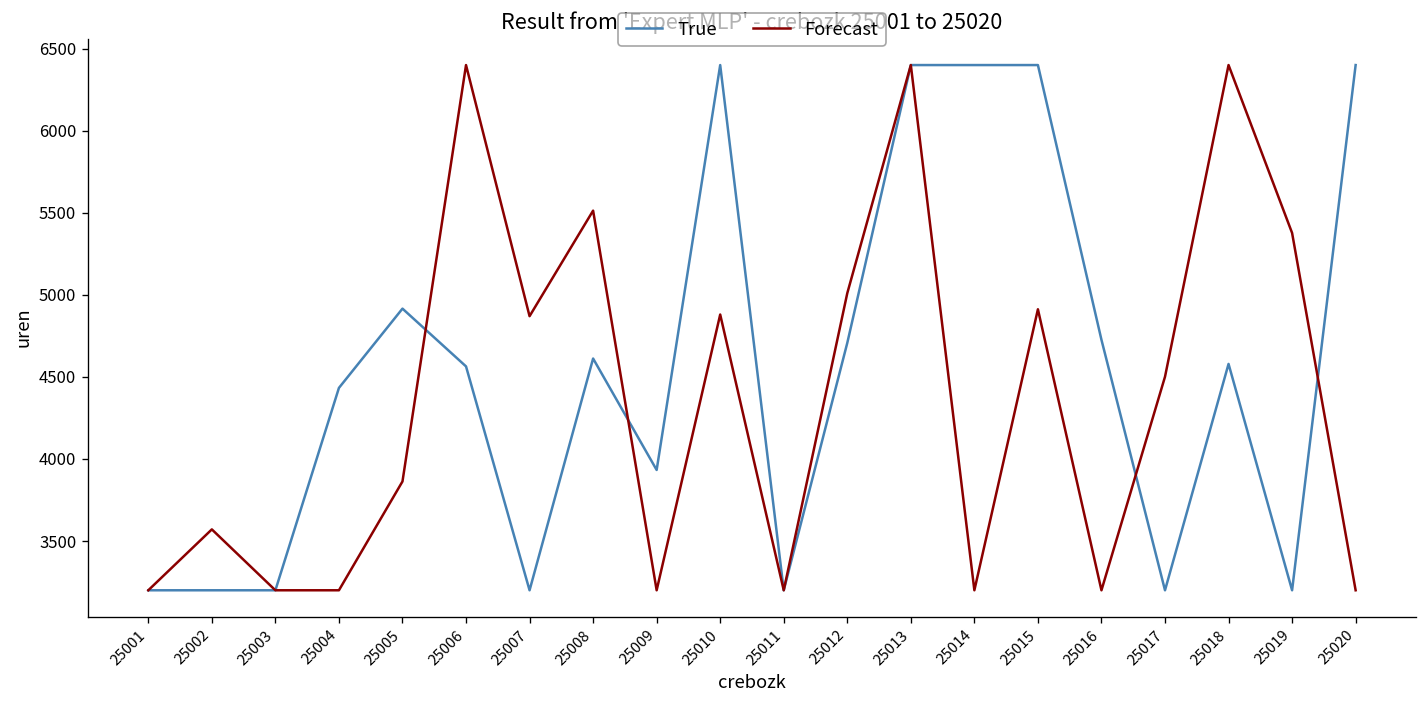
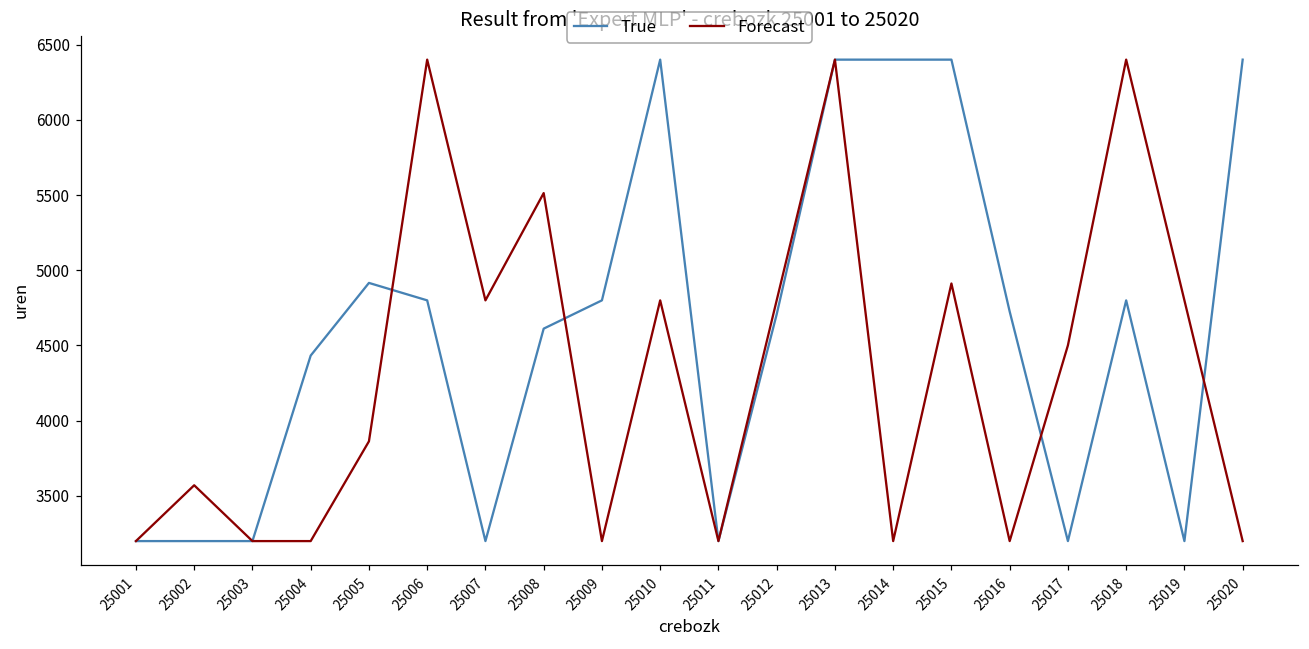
  {
    "True": {
      "25002": 3200,
      "25004": 4430,
      "25005": 4920,
-     "25006": 4560,
+     "25006": 4800,
      "25007": 3200,
      "25008": 4610,
-     "25009": 3930,
+     "25009": 4800,
      "25010": 6400,
      "25012": 4710,
      "25014": 6400,
      "25015": 6400,
      "25016": 4730,
      "25017": 3200,
-     "25018": 4580,
+     "25018": 4800,
      "25019": 3200,
      "25020": 6400
    },
    "Forecast": {
      "25002": 3570,
      "25004": 3200,
      "25005": 3860,
      "25006": 6400,
-     "25007": 4870,
+     "25007": 4800,
      "25008": 5510,
      "25009": 3200,
-     "25010": 4880,
-     "25012": 5010,
+     "25010": 4800,
+     "25012": 4800,
      "25014": 3200,
      "25015": 4910,
      "25016": 3200,
      "25017": 4500,
      "25018": 6400,
-     "25019": 5380,
+     "25019": 4800,
      "25020": 3200
    }
  }
